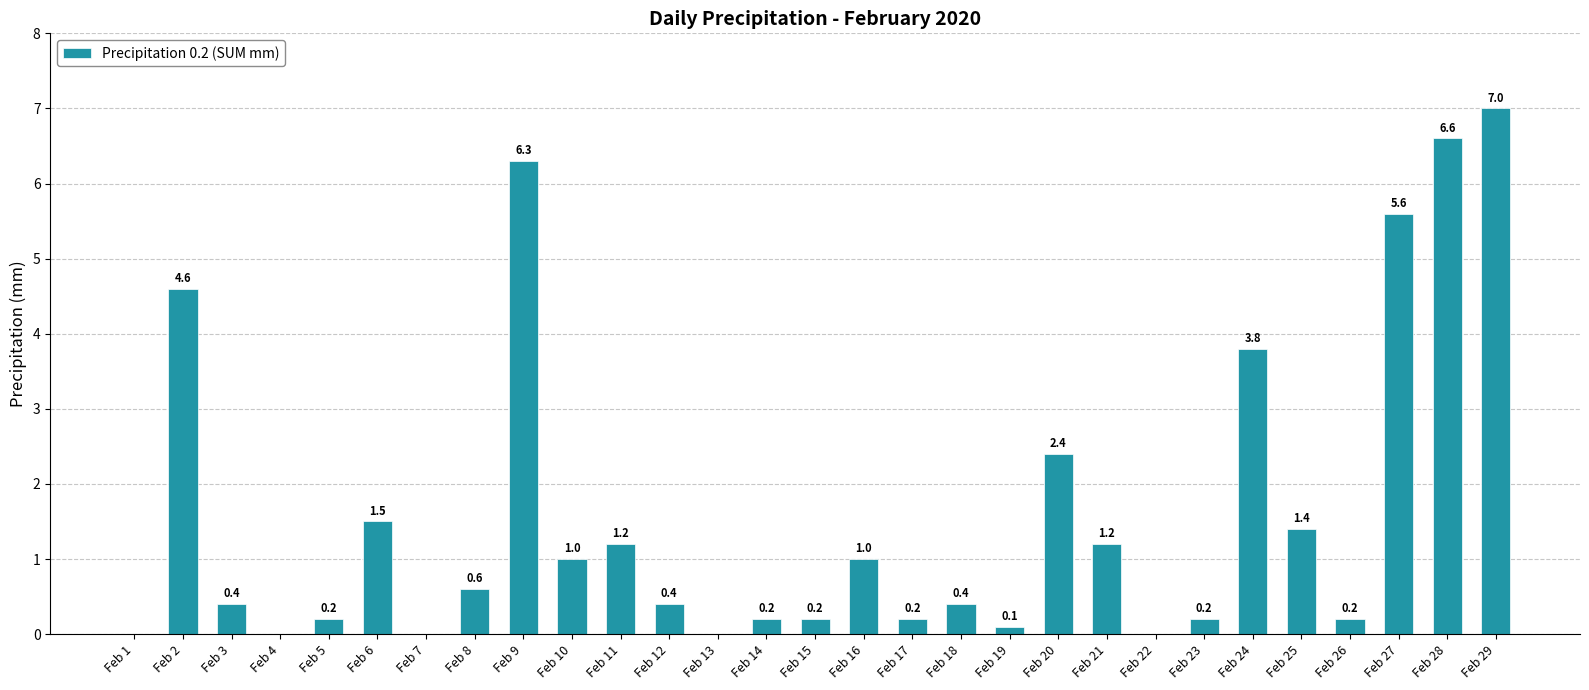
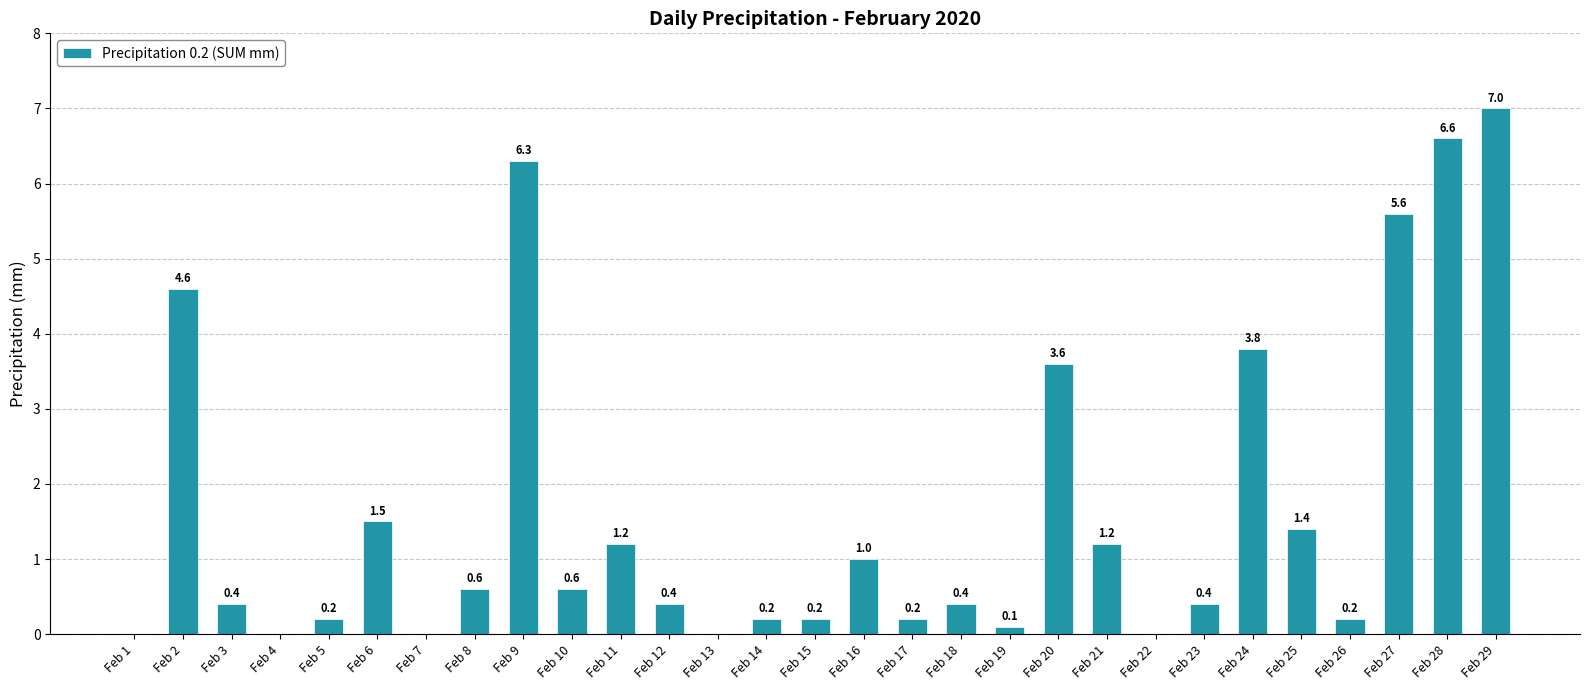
  {
    "Feb 2": 4.6,
    "Feb 3": 0.4,
    "Feb 5": 0.2,
    "Feb 6": 1.5,
    "Feb 8": 0.6,
    "Feb 9": 6.3,
-   "Feb 10": 1.0,
+   "Feb 10": 0.6,
    "Feb 11": 1.2,
    "Feb 12": 0.4,
    "Feb 14": 0.2,
    "Feb 15": 0.2,
    "Feb 16": 1.0,
    "Feb 17": 0.2,
    "Feb 18": 0.4,
    "Feb 19": 0.1,
-   "Feb 20": 2.4,
+   "Feb 20": 3.6,
    "Feb 21": 1.2,
-   "Feb 23": 0.2,
+   "Feb 23": 0.4,
    "Feb 24": 3.8,
    "Feb 25": 1.4,
    "Feb 26": 0.2,
    "Feb 27": 5.6,
    "Feb 28": 6.6,
    "Feb 29": 7.0
  }
